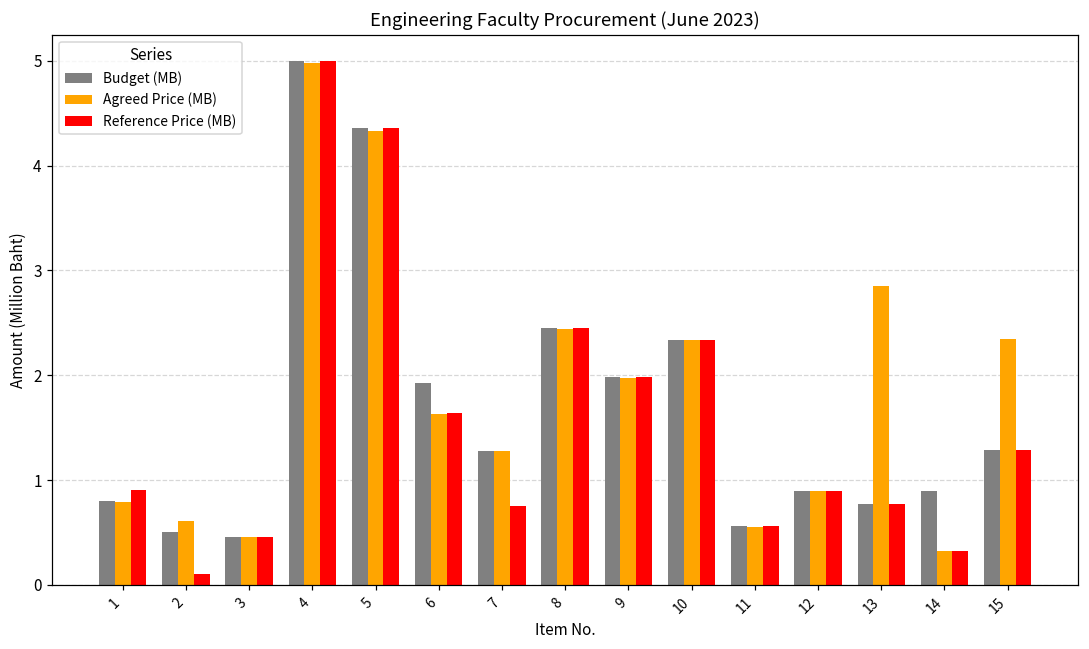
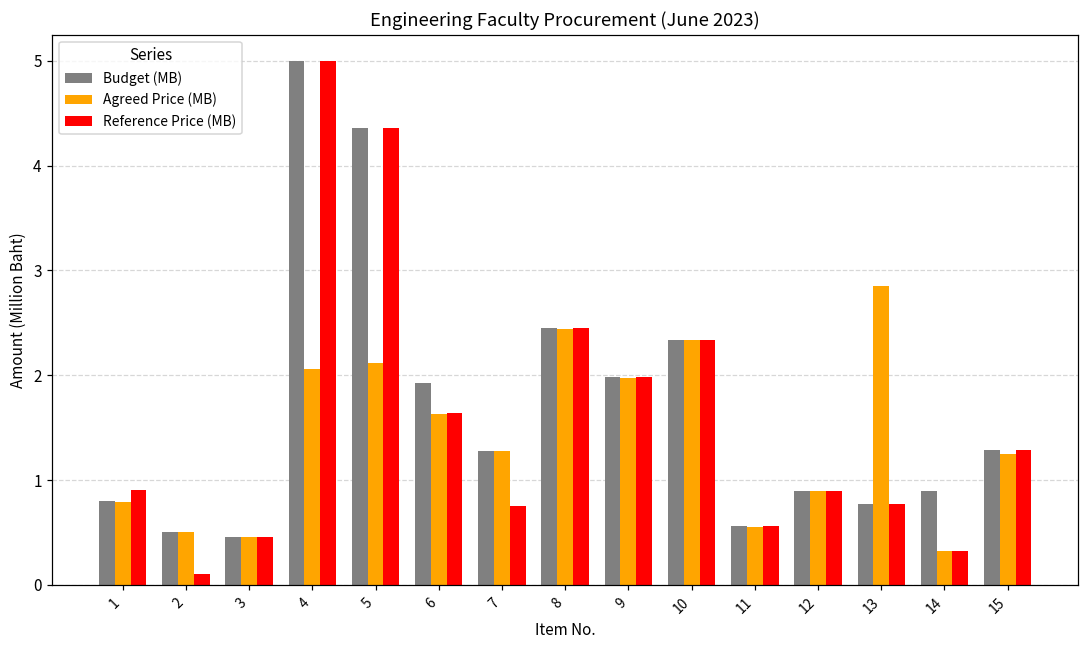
  {
    "Budget (MB)": {
      "1": 0.8,
      "2": 0.5,
      "3": 0.5,
      "4": 5.0,
      "5": 4.4,
      "6": 1.9,
      "7": 1.3,
      "8": 2.5,
      "9": 2.0,
      "10": 2.3,
      "11": 0.6,
      "12": 0.9,
      "13": 0.8,
      "14": 0.9,
      "15": 1.3
    },
    "Agreed Price (MB)": {
      "1": 0.8,
-     "2": 0.6,
+     "2": 0.5,
      "3": 0.5,
-     "4": 5.0,
-     "5": 4.3,
+     "4": 2.1,
+     "5": 2.1,
      "6": 1.6,
      "7": 1.3,
      "8": 2.4,
      "9": 2.0,
      "10": 2.3,
      "11": 0.6,
      "12": 0.9,
      "13": 2.8,
      "14": 0.3,
-     "15": 2.3
+     "15": 1.2
    },
    "Reference Price (MB)": {
      "1": 0.9,
      "2": 0.1,
      "3": 0.5,
      "4": 5.0,
      "5": 4.4,
      "6": 1.6,
      "7": 0.7,
      "8": 2.5,
      "9": 2.0,
      "10": 2.3,
      "11": 0.6,
      "12": 0.9,
      "13": 0.8,
      "14": 0.3,
      "15": 1.3
    }
  }
